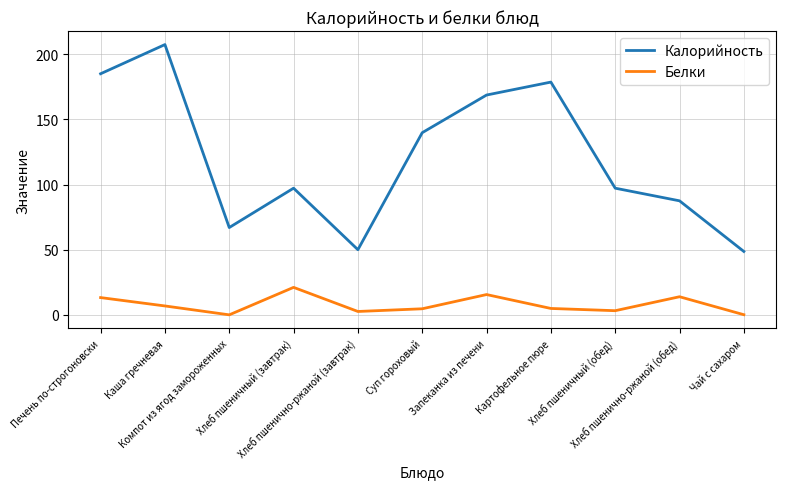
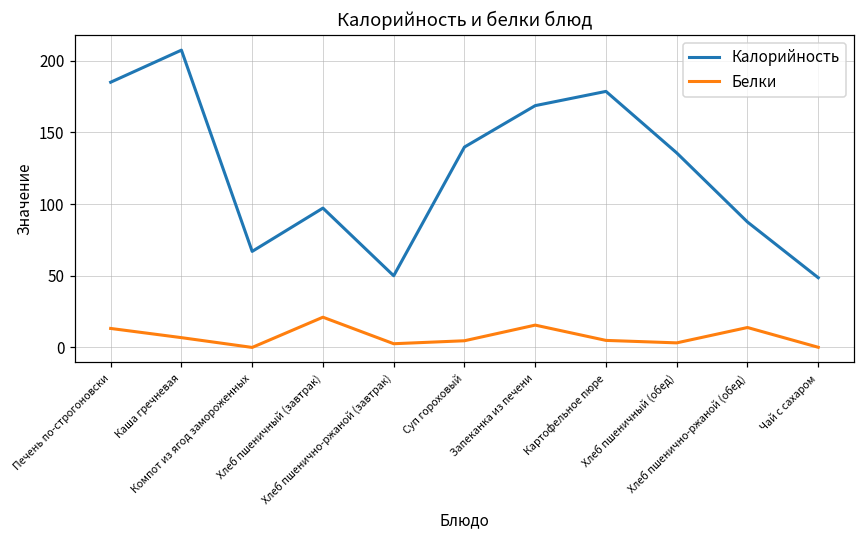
  {
    "Калорийность": {
      "Печень по-строгоновски": 185,
      "Каша гречневая": 207,
      "Компот из ягод замороженных": 67,
      "Хлеб пшеничный (завтрак)": 97,
      "Хлеб пшенично-ржаной (завтрак)": 50,
      "Суп гороховый": 140,
      "Запеканка из печени": 169,
      "Картофельное пюре": 179,
-     "Хлеб пшеничный (обед)": 97,
+     "Хлеб пшеничный (обед)": 136,
      "Хлеб пшенично-ржаной (обед)": 88,
      "Чай с сахаром": 49
    },
    "Белки": {
      "Печень по-строгоновски": 13,
      "Каша гречневая": 7,
      "Компот из ягод замороженных": 0,
      "Хлеб пшеничный (завтрак)": 21,
      "Хлеб пшенично-ржаной (завтрак)": 3,
      "Суп гороховый": 5,
      "Запеканка из печени": 16,
      "Картофельное пюре": 5,
      "Хлеб пшеничный (обед)": 3,
      "Хлеб пшенично-ржаной (обед)": 14,
      "Чай с сахаром": 0
    }
  }
